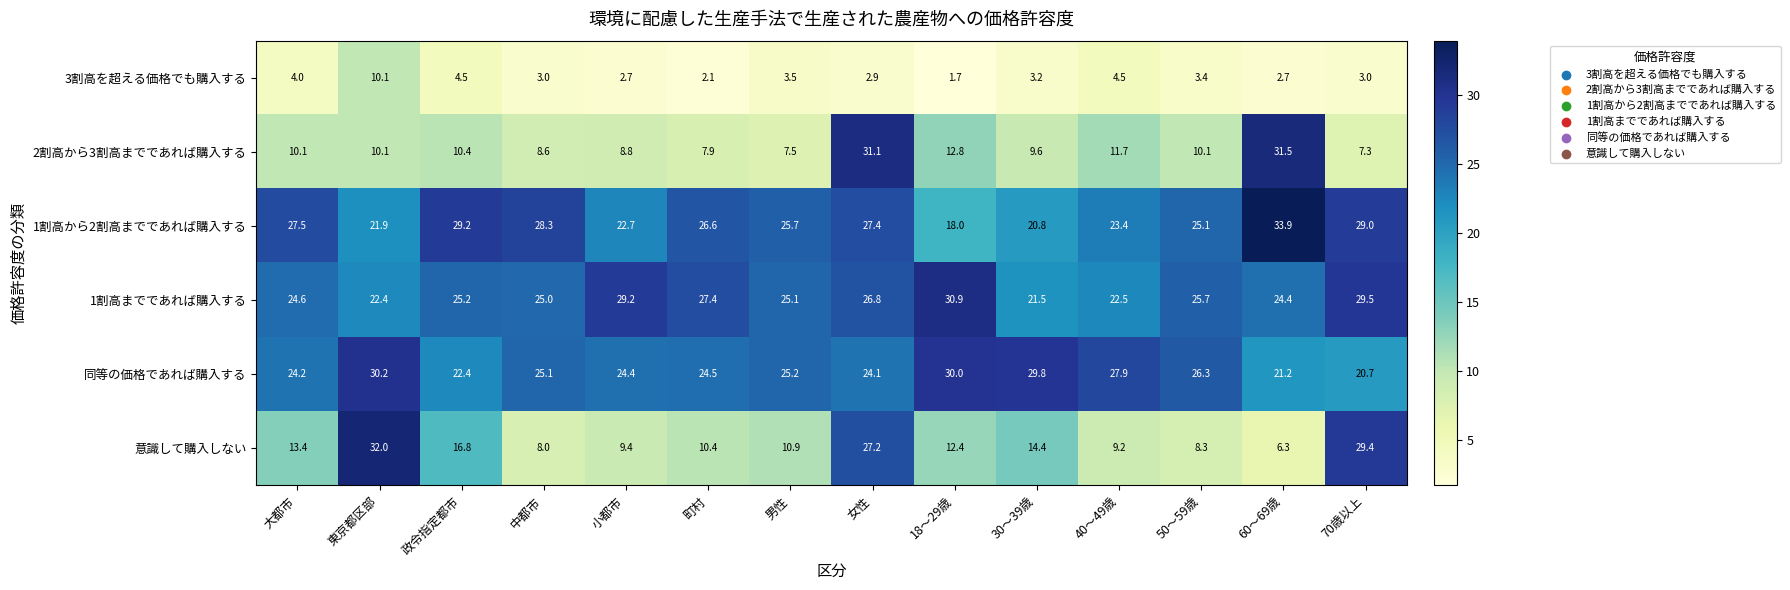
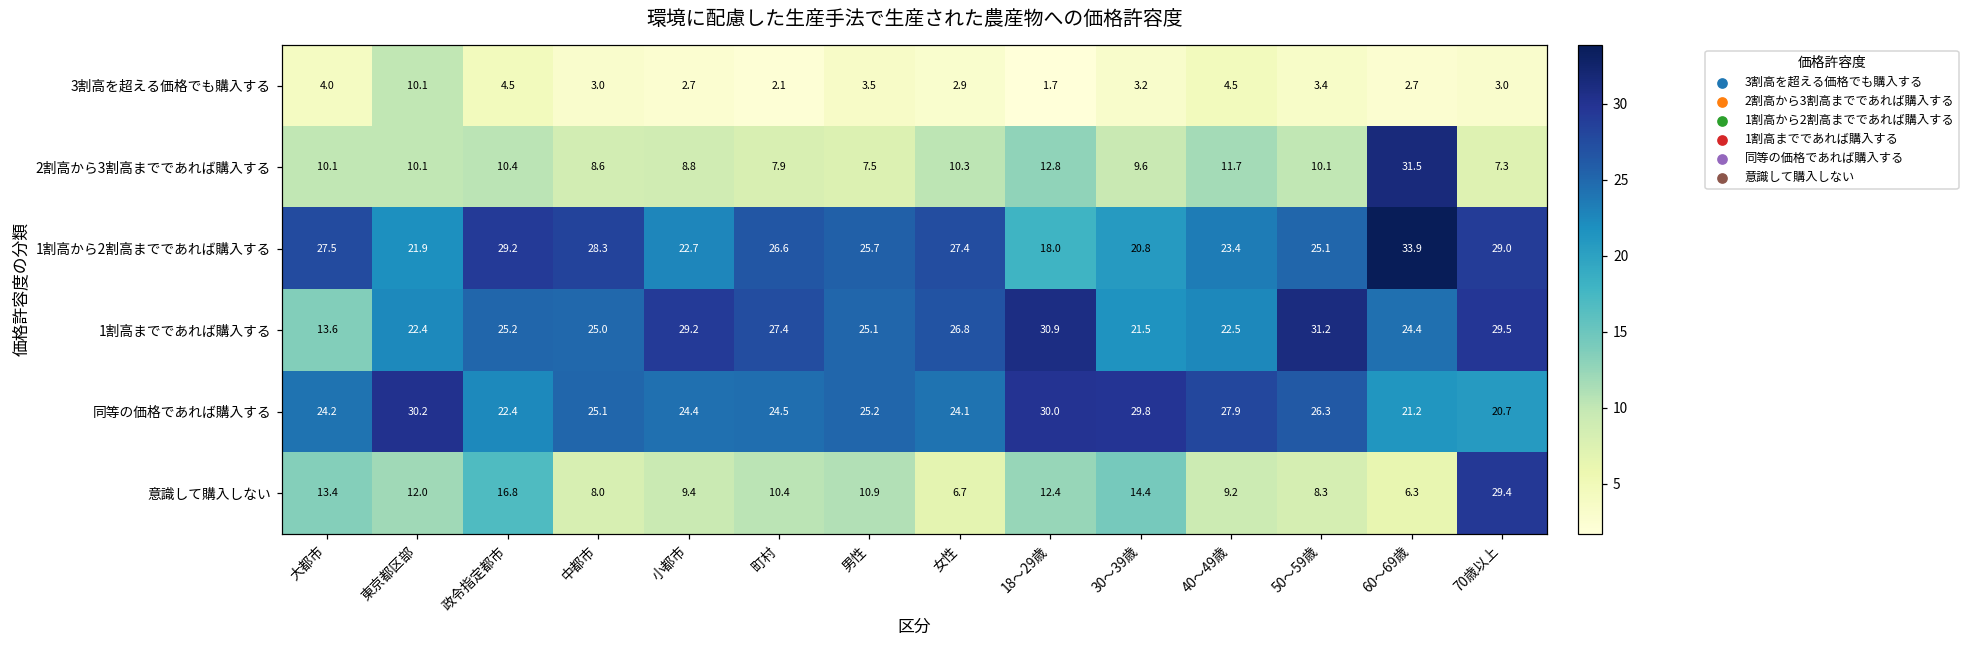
  {
    "3割高を超える価格でも購入する": {
      "大都市": 4.0,
      "東京都区部": 10.1,
      "政令指定都市": 4.5,
      "中都市": 3.0,
      "小都市": 2.7,
      "町村": 2.1,
      "男性": 3.5,
      "女性": 2.9,
      "18～29歳": 1.7,
      "30～39歳": 3.2,
      "40～49歳": 4.5,
      "50～59歳": 3.4,
      "60～69歳": 2.7,
      "70歳以上": 3.0
    },
    "2割高から3割高までであれば購入する": {
      "大都市": 10.1,
      "東京都区部": 10.1,
      "政令指定都市": 10.4,
      "中都市": 8.6,
      "小都市": 8.8,
      "町村": 7.9,
      "男性": 7.5,
-     "女性": 31.1,
+     "女性": 10.3,
      "18～29歳": 12.8,
      "30～39歳": 9.6,
      "40～49歳": 11.7,
      "50～59歳": 10.1,
      "60～69歳": 31.5,
      "70歳以上": 7.3
    },
    "1割高から2割高までであれば購入する": {
      "大都市": 27.5,
      "東京都区部": 21.9,
      "政令指定都市": 29.2,
      "中都市": 28.3,
      "小都市": 22.7,
      "町村": 26.6,
      "男性": 25.7,
      "女性": 27.4,
      "18～29歳": 18.0,
      "30～39歳": 20.8,
      "40～49歳": 23.4,
      "50～59歳": 25.1,
      "60～69歳": 33.9,
      "70歳以上": 29.0
    },
    "1割高までであれば購入する": {
-     "大都市": 24.6,
+     "大都市": 13.6,
      "東京都区部": 22.4,
      "政令指定都市": 25.2,
      "中都市": 25.0,
      "小都市": 29.2,
      "町村": 27.4,
      "男性": 25.1,
      "女性": 26.8,
      "18～29歳": 30.9,
      "30～39歳": 21.5,
      "40～49歳": 22.5,
-     "50～59歳": 25.7,
+     "50～59歳": 31.2,
      "60～69歳": 24.4,
      "70歳以上": 29.5
    },
    "同等の価格であれば購入する": {
      "大都市": 24.2,
      "東京都区部": 30.2,
      "政令指定都市": 22.4,
      "中都市": 25.1,
      "小都市": 24.4,
      "町村": 24.5,
      "男性": 25.2,
      "女性": 24.1,
      "18～29歳": 30.0,
      "30～39歳": 29.8,
      "40～49歳": 27.9,
      "50～59歳": 26.3,
      "60～69歳": 21.2,
      "70歳以上": 20.7
    },
    "意識して購入しない": {
      "大都市": 13.4,
-     "東京都区部": 32.0,
+     "東京都区部": 12.0,
      "政令指定都市": 16.8,
      "中都市": 8.0,
      "小都市": 9.4,
      "町村": 10.4,
      "男性": 10.9,
-     "女性": 27.2,
+     "女性": 6.7,
      "18～29歳": 12.4,
      "30～39歳": 14.4,
      "40～49歳": 9.2,
      "50～59歳": 8.3,
      "60～69歳": 6.3,
      "70歳以上": 29.4
    }
  }
